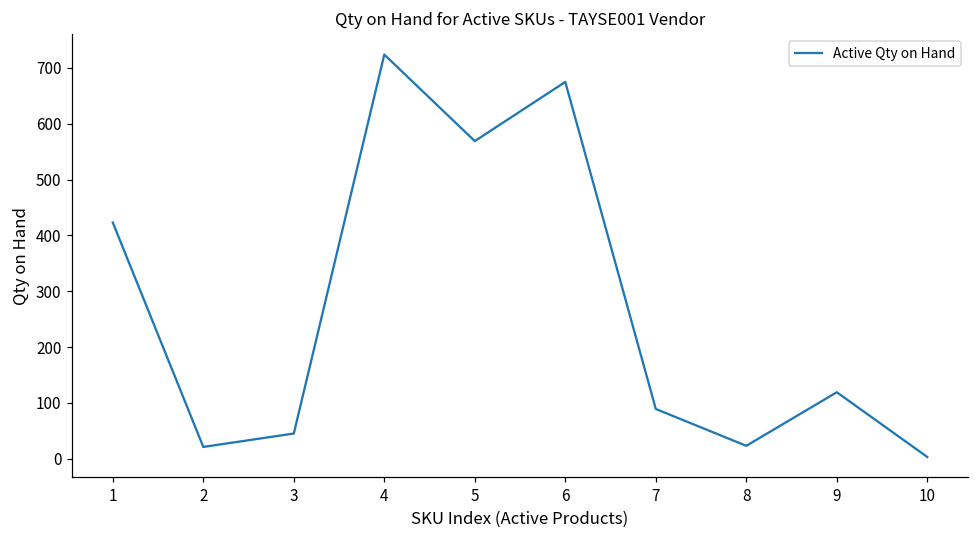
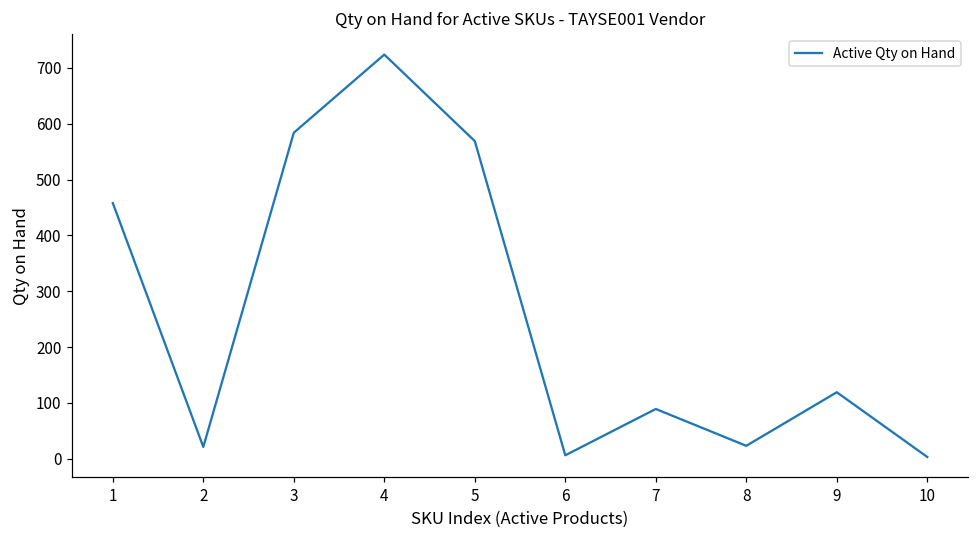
  {
-   "1": 420,
+   "1": 460,
    "2": 20,
-   "3": 50,
+   "3": 580,
    "4": 720,
    "5": 570,
-   "6": 680,
+   "6": 10,
    "7": 90,
    "8": 20,
    "9": 120,
    "10": 0
  }
